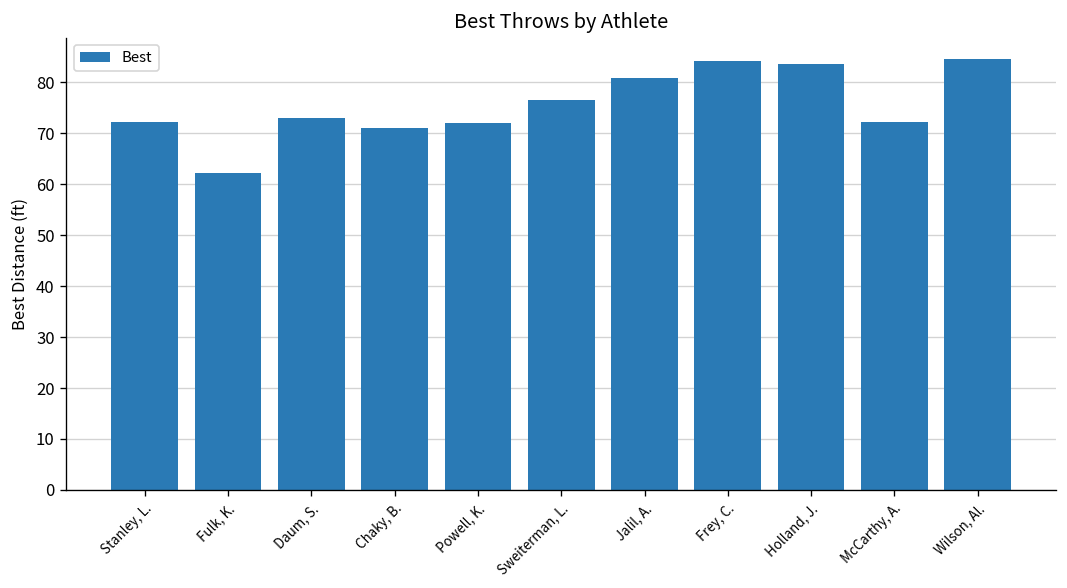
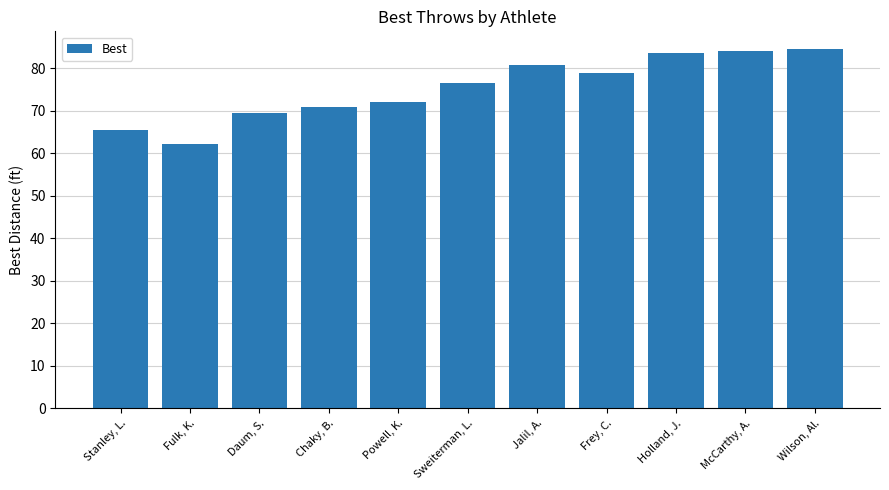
  {
-   "Stanley, L.": 72,
+   "Stanley, L.": 65,
    "Fulk, K.": 62,
-   "Daum, S.": 73,
+   "Daum, S.": 69,
    "Chaky, B.": 71,
    "Powell, K.": 72,
    "Sweiterman, L.": 77,
    "Jalil, A.": 81,
-   "Frey, C.": 84,
+   "Frey, C.": 79,
    "Holland, J.": 84,
-   "McCarthy, A.": 72,
+   "McCarthy, A.": 84,
    "Wilson, Al.": 85
  }
